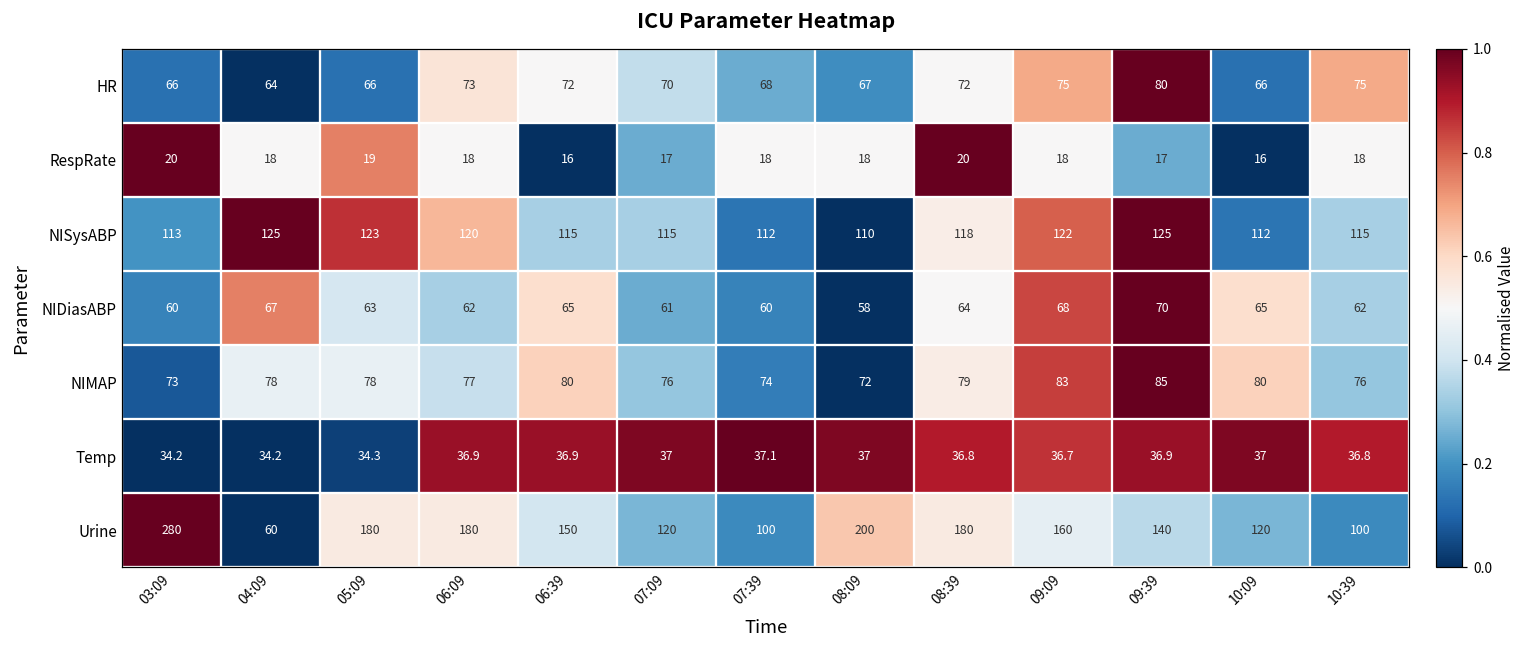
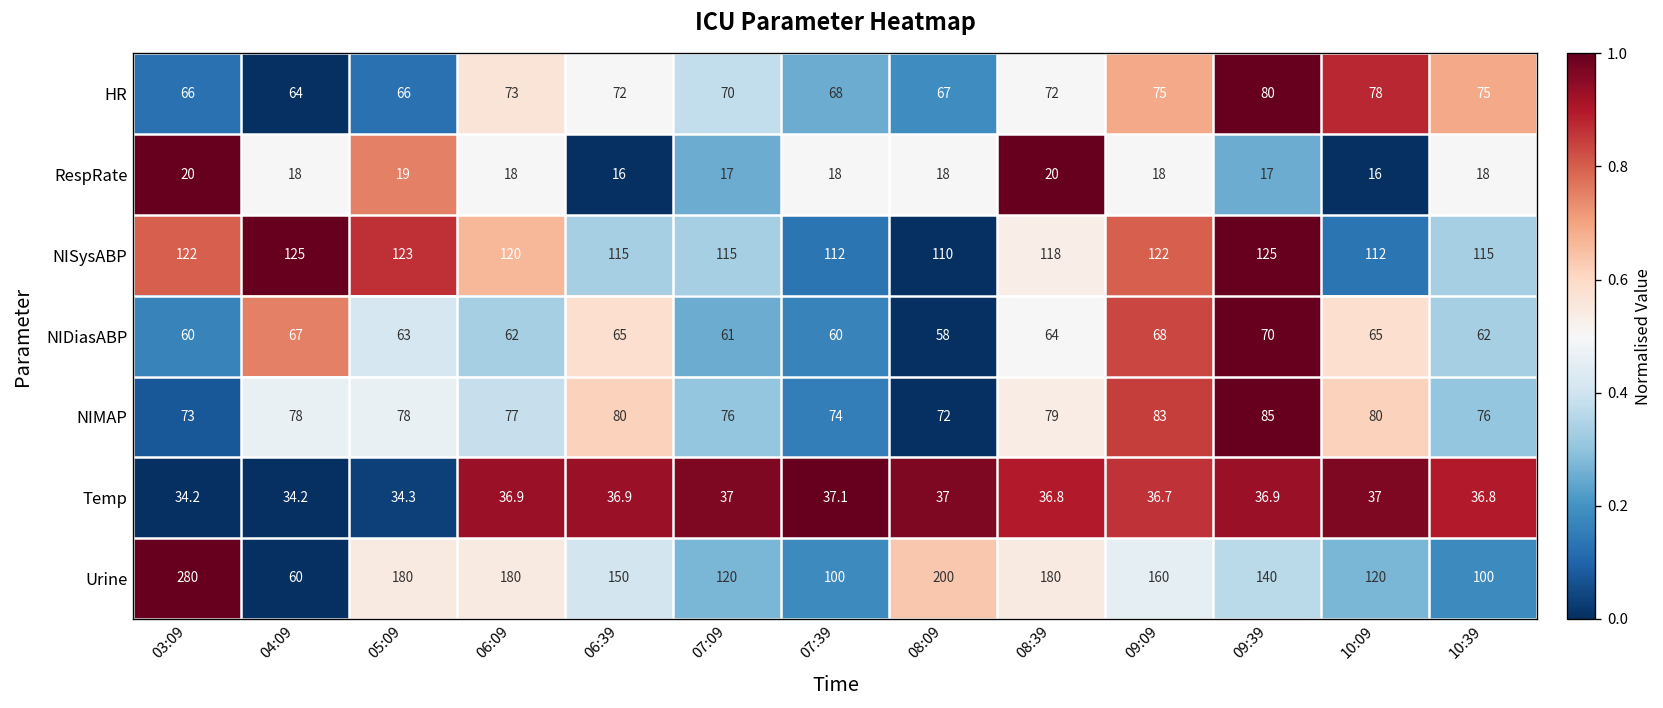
  {
    "HR": {
      "03:09": 66,
      "04:09": 64,
      "05:09": 66,
      "06:09": 73,
      "06:39": 72,
      "07:09": 70,
      "07:39": 68,
      "08:09": 67,
      "08:39": 72,
      "09:09": 75,
      "09:39": 80,
-     "10:09": 66,
+     "10:09": 78,
      "10:39": 75
    },
    "RespRate": {
      "03:09": 20,
      "04:09": 18,
      "05:09": 19,
      "06:09": 18,
      "06:39": 16,
      "07:09": 17,
      "07:39": 18,
      "08:09": 18,
      "08:39": 20,
      "09:09": 18,
      "09:39": 17,
      "10:09": 16,
      "10:39": 18
    },
    "NISysABP": {
-     "03:09": 113,
+     "03:09": 122,
      "04:09": 125,
      "05:09": 123,
      "06:09": 120,
      "06:39": 115,
      "07:09": 115,
      "07:39": 112,
      "08:09": 110,
      "08:39": 118,
      "09:09": 122,
      "09:39": 125,
      "10:09": 112,
      "10:39": 115
    },
    "NIDiasABP": {
      "03:09": 60,
      "04:09": 67,
      "05:09": 63,
      "06:09": 62,
      "06:39": 65,
      "07:09": 61,
      "07:39": 60,
      "08:09": 58,
      "08:39": 64,
      "09:09": 68,
      "09:39": 70,
      "10:09": 65,
      "10:39": 62
    },
    "NIMAP": {
      "03:09": 73,
      "04:09": 78,
      "05:09": 78,
      "06:09": 77,
      "06:39": 80,
      "07:09": 76,
      "07:39": 74,
      "08:09": 72,
      "08:39": 79,
      "09:09": 83,
      "09:39": 85,
      "10:09": 80,
      "10:39": 76
    },
    "Temp": {
      "03:09": 34.2,
      "04:09": 34.2,
      "05:09": 34.3,
      "06:09": 36.9,
      "06:39": 36.9,
      "07:09": 37,
      "07:39": 37.1,
      "08:09": 37,
      "08:39": 36.8,
      "09:09": 36.7,
      "09:39": 36.9,
      "10:09": 37,
      "10:39": 36.8
    },
    "Urine": {
      "03:09": 280,
      "04:09": 60,
      "05:09": 180,
      "06:09": 180,
      "06:39": 150,
      "07:09": 120,
      "07:39": 100,
      "08:09": 200,
      "08:39": 180,
      "09:09": 160,
      "09:39": 140,
      "10:09": 120,
      "10:39": 100
    }
  }
